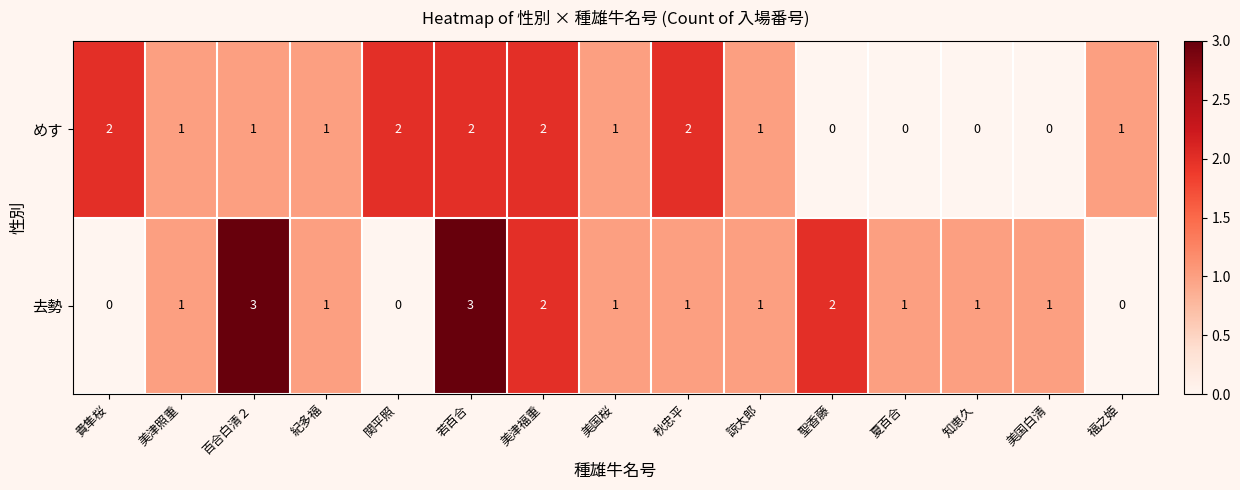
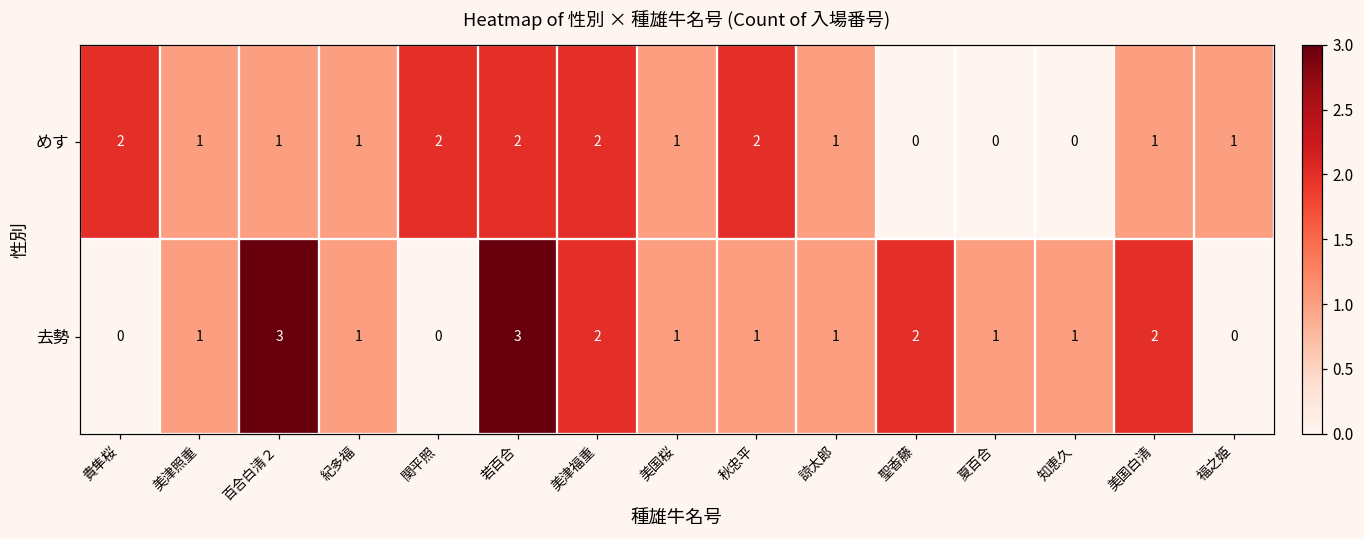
  {
    "めす": {
      "貴隼桜": 2,
      "美津照重": 1,
      "百合白清２": 1,
      "紀多福": 1,
      "関平照": 2,
      "若百合": 2,
      "美津福重": 2,
      "美国桜": 1,
      "秋忠平": 2,
      "諒太郎": 1,
      "聖香藤": 0,
      "夏百合": 0,
      "知恵久": 0,
-     "美国白清": 0,
+     "美国白清": 1,
      "福之姫": 1
    },
    "去勢": {
      "貴隼桜": 0,
      "美津照重": 1,
      "百合白清２": 3,
      "紀多福": 1,
      "関平照": 0,
      "若百合": 3,
      "美津福重": 2,
      "美国桜": 1,
      "秋忠平": 1,
      "諒太郎": 1,
      "聖香藤": 2,
      "夏百合": 1,
      "知恵久": 1,
-     "美国白清": 1,
+     "美国白清": 2,
      "福之姫": 0
    }
  }
